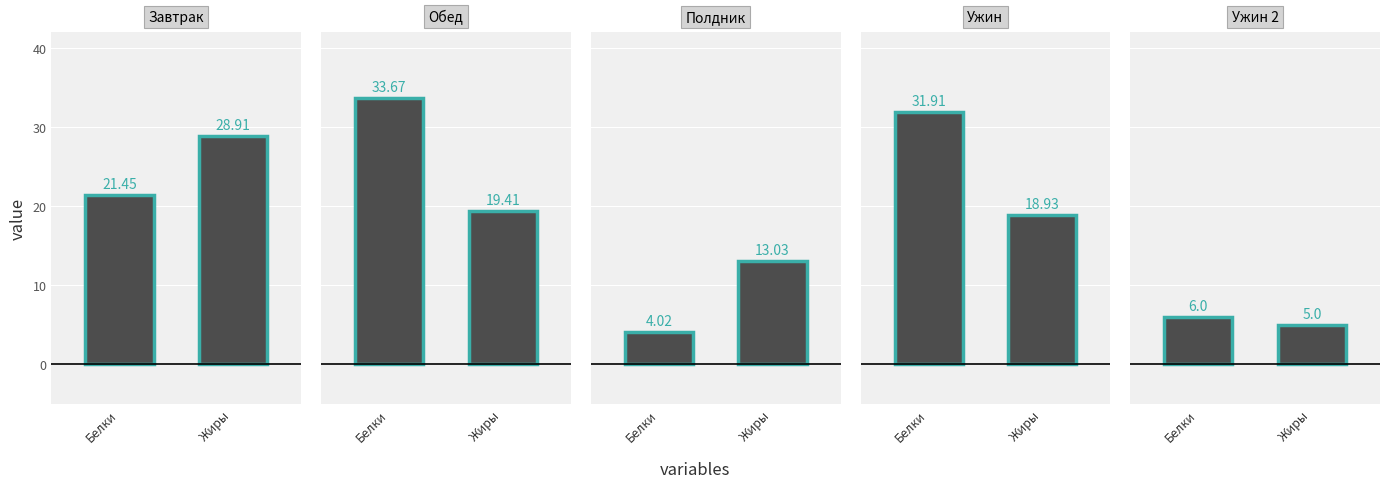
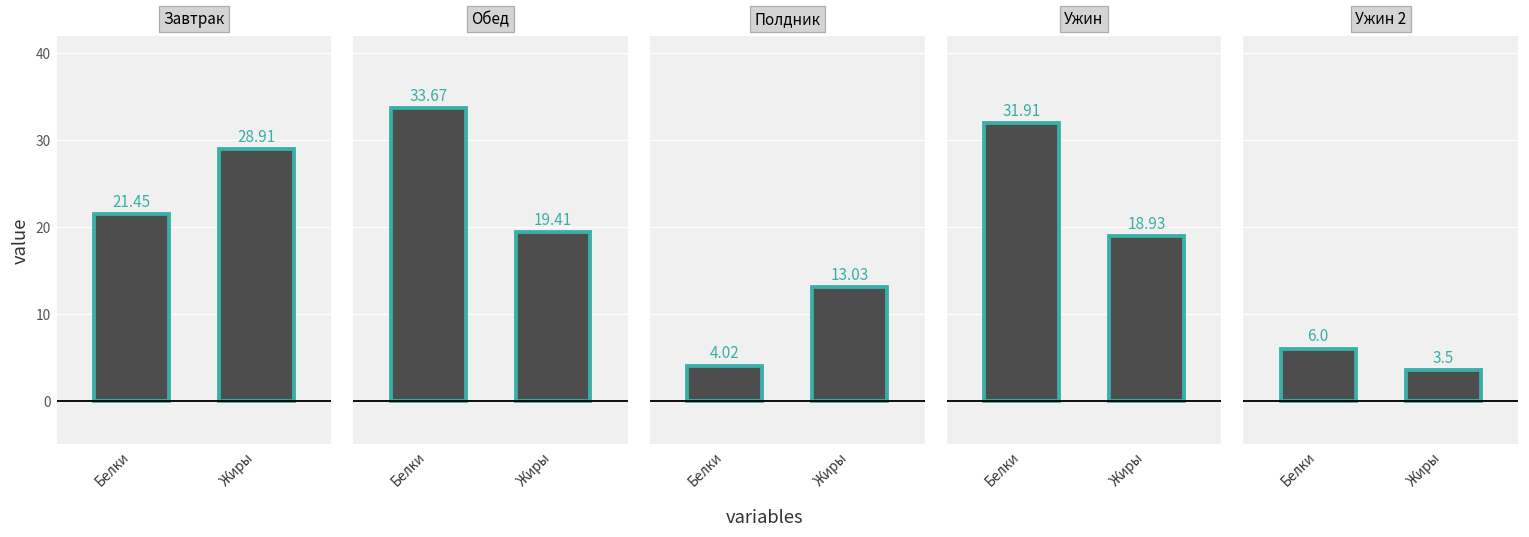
  {
    "Завтрак": {
      "Белки": 21.45,
      "Жиры": 28.91
    },
    "Обед": {
      "Белки": 33.67,
      "Жиры": 19.41
    },
    "Полдник": {
      "Белки": 4.02,
      "Жиры": 13.03
    },
    "Ужин": {
      "Белки": 31.91,
      "Жиры": 18.93
    },
    "Ужин 2": {
      "Белки": 6.0,
-     "Жиры": 5.0
+     "Жиры": 3.5
    }
  }
